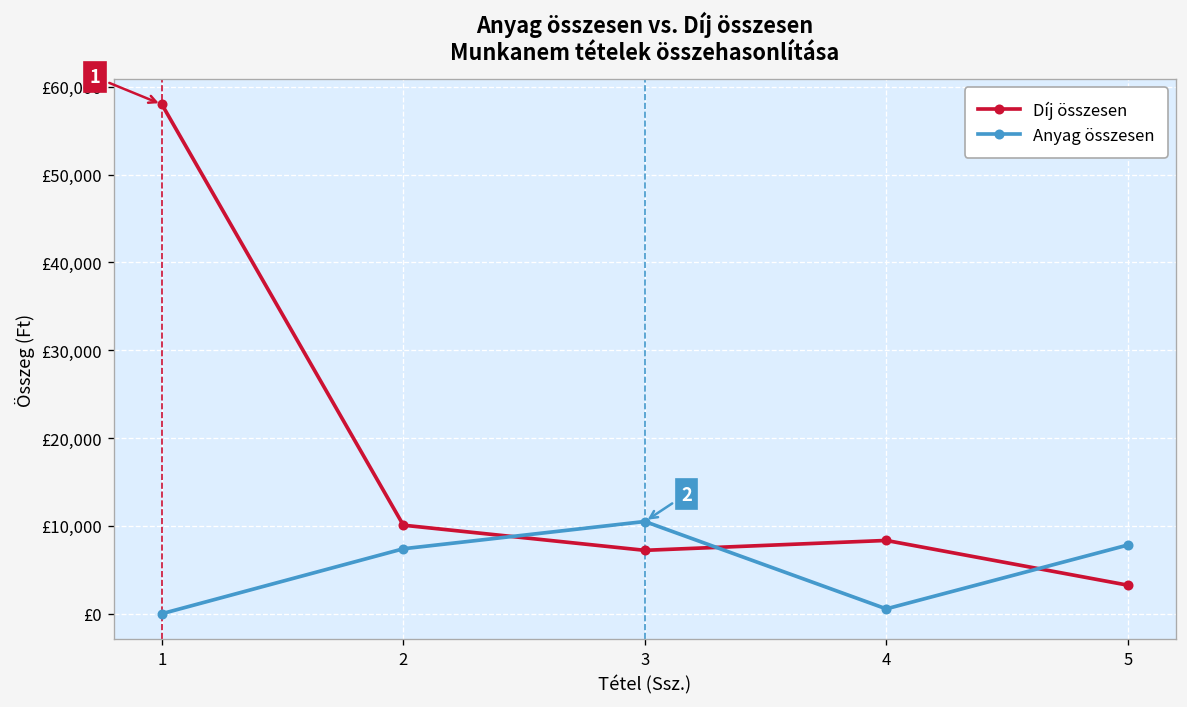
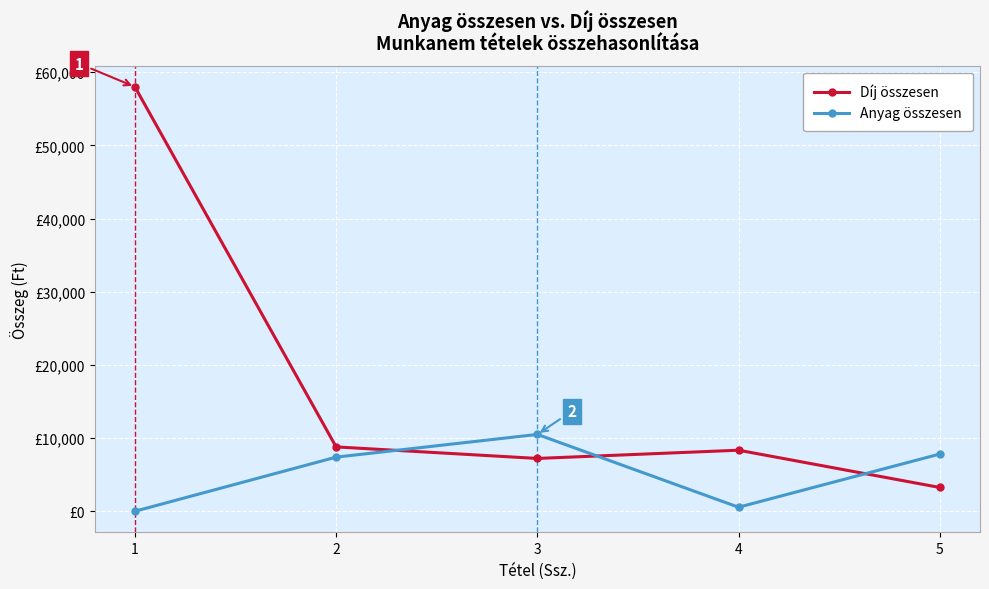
  {
    "Díj összesen": {
      "1": "£58,000",
-     "2": "£10,000",
+     "2": "£9,000",
      "3": "£7,000",
      "4": "£8,000",
      "5": "£3,000"
    },
    "Anyag összesen": {
      "1": "£0",
      "2": "£7,000",
      "3": "£11,000",
      "4": "£1,000",
      "5": "£8,000"
    }
  }
